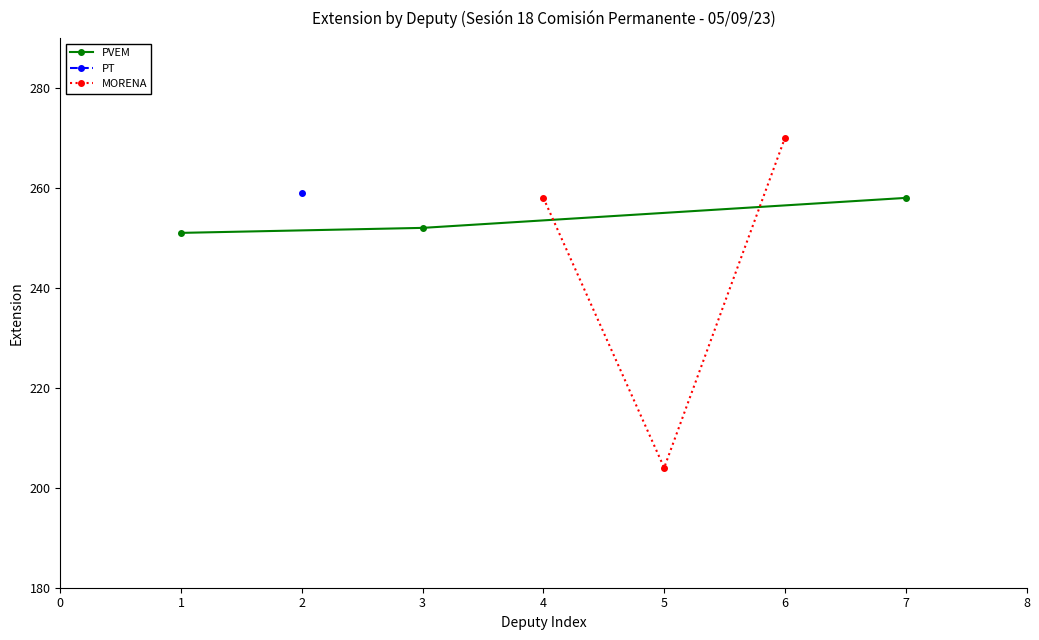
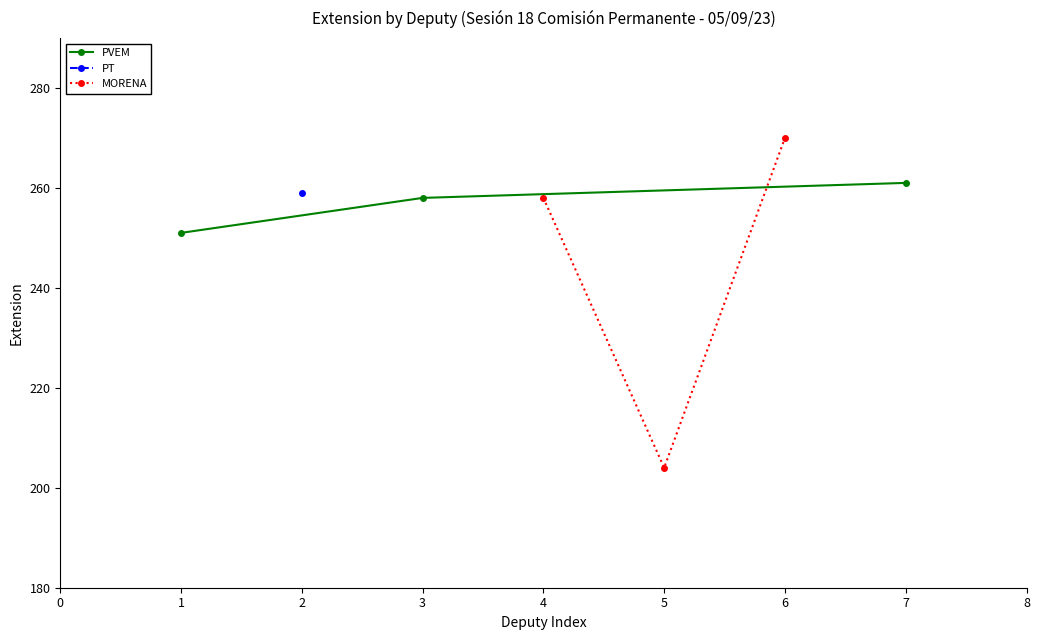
  {
    "PVEM": {
      "1": 251,
-     "3": 252,
-     "7": 258
+     "3": 258,
+     "7": 261
    },
    "PT": {
      "2": 259
    },
    "MORENA": {
      "4": 258,
      "5": 204,
      "6": 270
    }
  }
